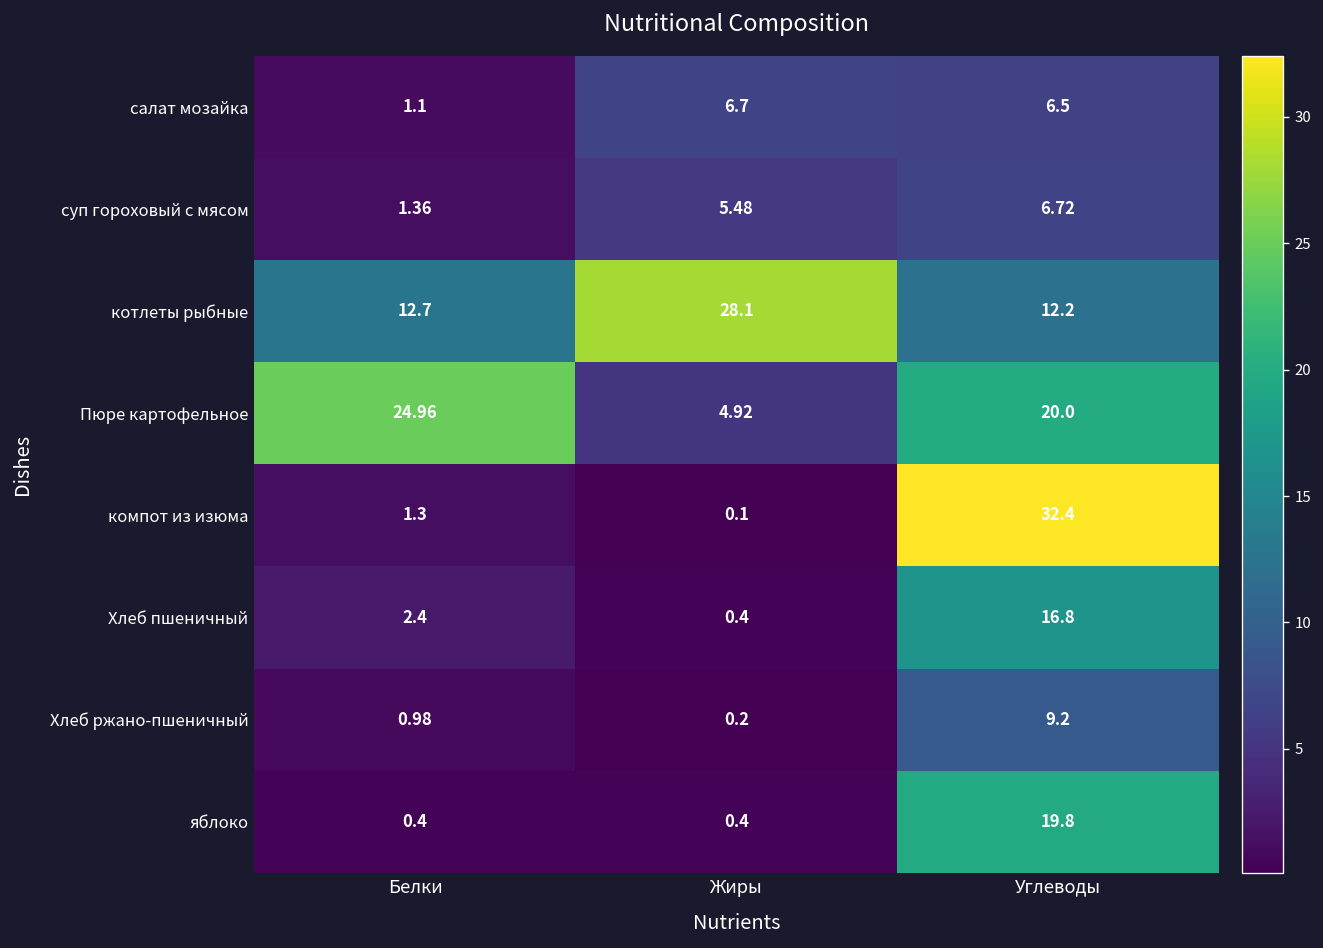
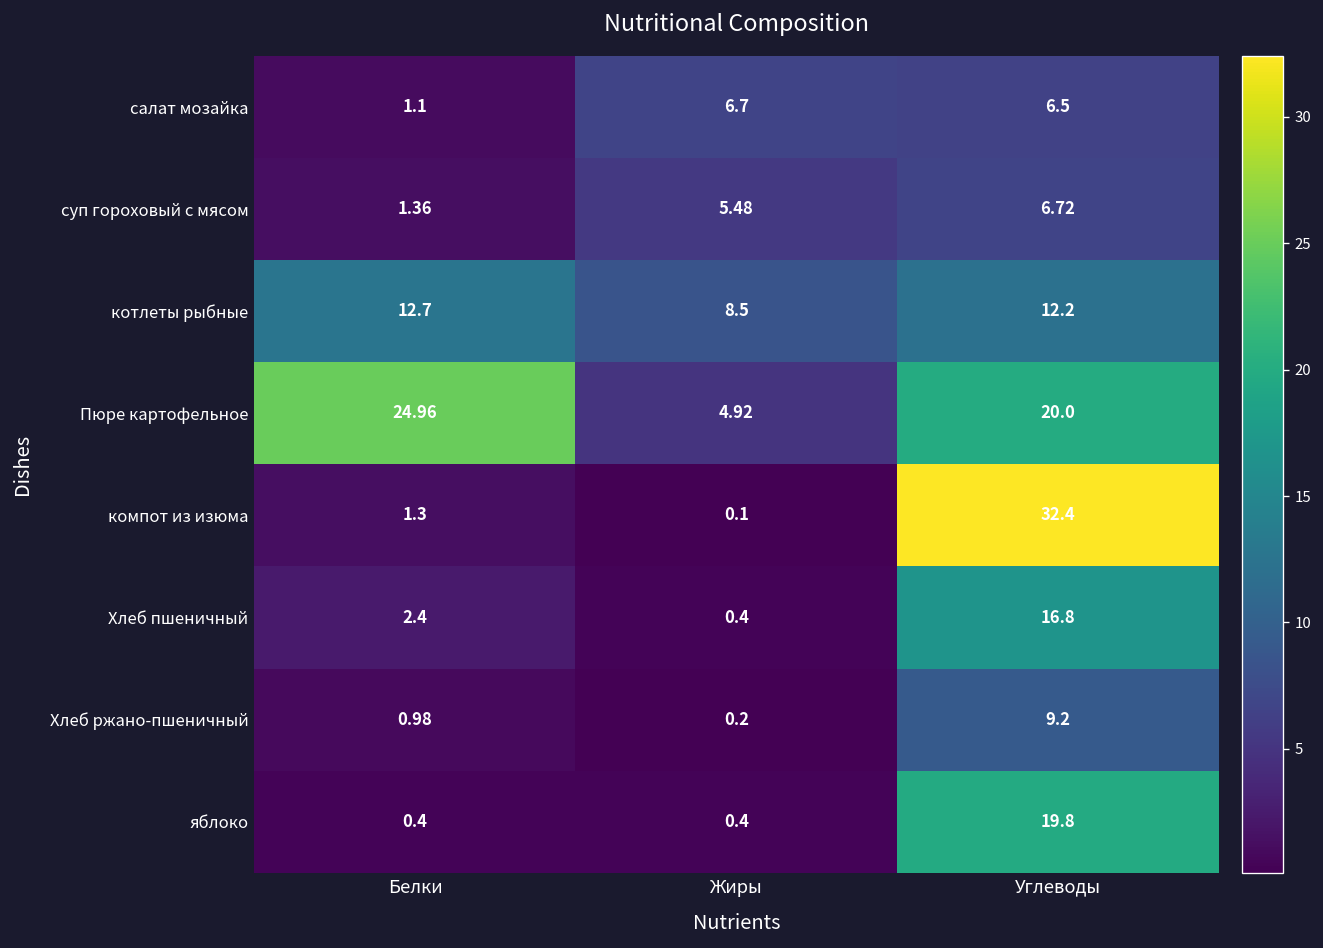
  {
    "салат мозайка": {
      "Белки": 1.1,
      "Жиры": 6.7,
      "Углеводы": 6.5
    },
    "суп гороховый с мясом": {
      "Белки": 1.36,
      "Жиры": 5.48,
      "Углеводы": 6.72
    },
    "котлеты рыбные": {
      "Белки": 12.7,
-     "Жиры": 28.1,
+     "Жиры": 8.5,
      "Углеводы": 12.2
    },
    "Пюре картофельное": {
      "Белки": 24.96,
      "Жиры": 4.92,
      "Углеводы": 20.0
    },
    "компот из изюма": {
      "Белки": 1.3,
      "Жиры": 0.1,
      "Углеводы": 32.4
    },
    "Хлеб пшеничный": {
      "Белки": 2.4,
      "Жиры": 0.4,
      "Углеводы": 16.8
    },
    "Хлеб ржано-пшеничный": {
      "Белки": 0.98,
      "Жиры": 0.2,
      "Углеводы": 9.2
    },
    "яблоко": {
      "Белки": 0.4,
      "Жиры": 0.4,
      "Углеводы": 19.8
    }
  }
